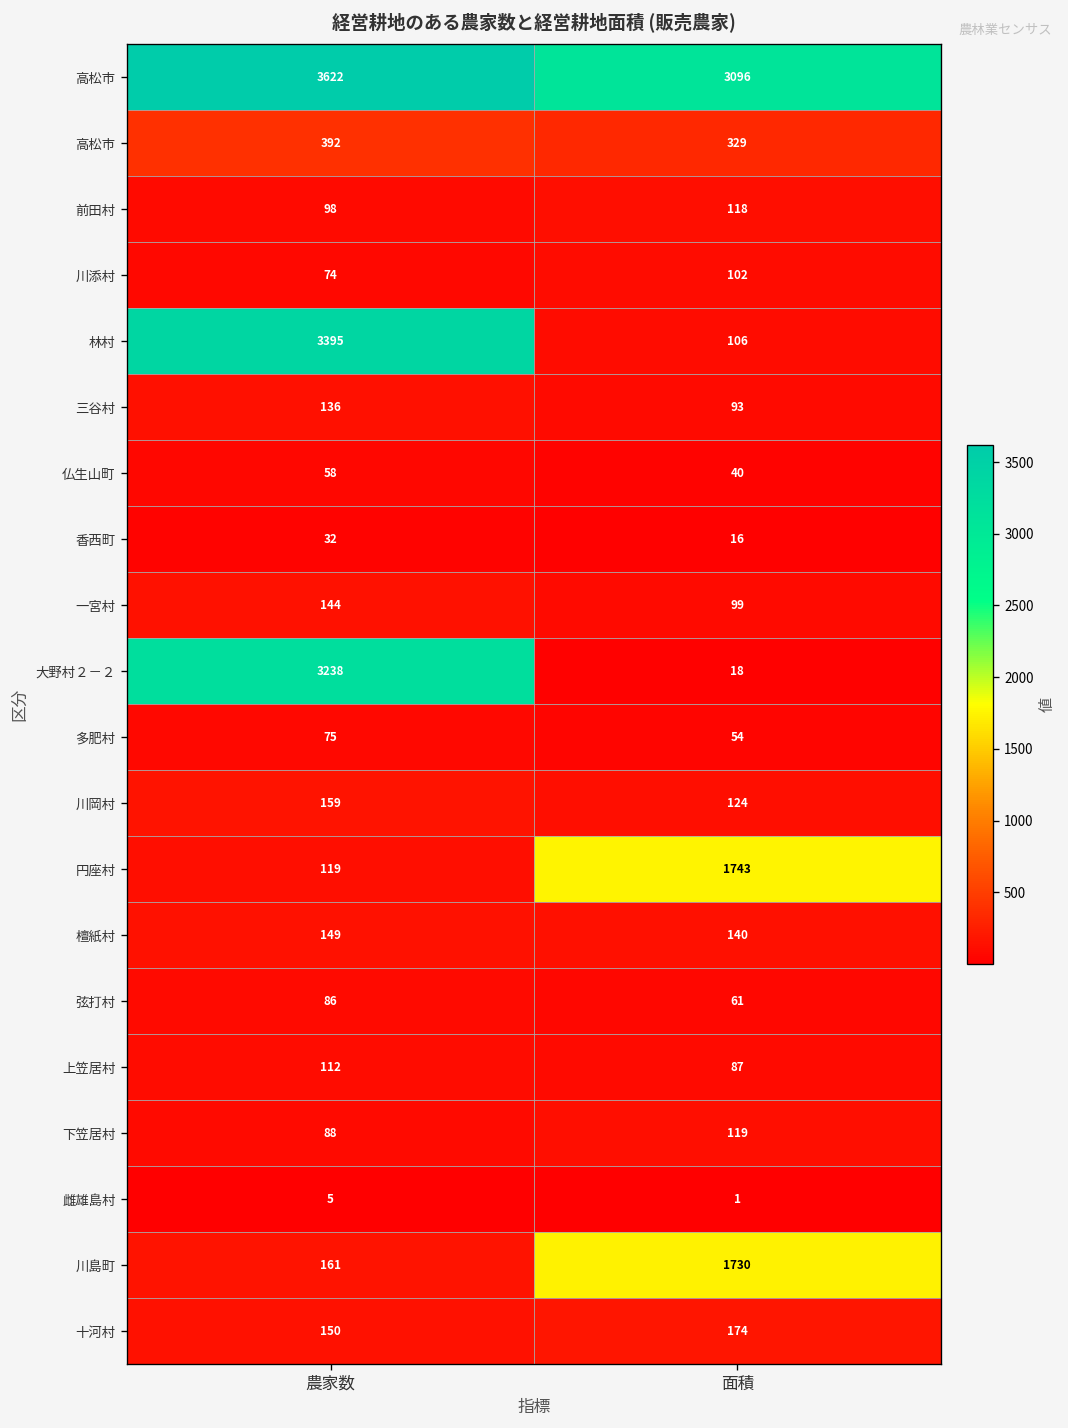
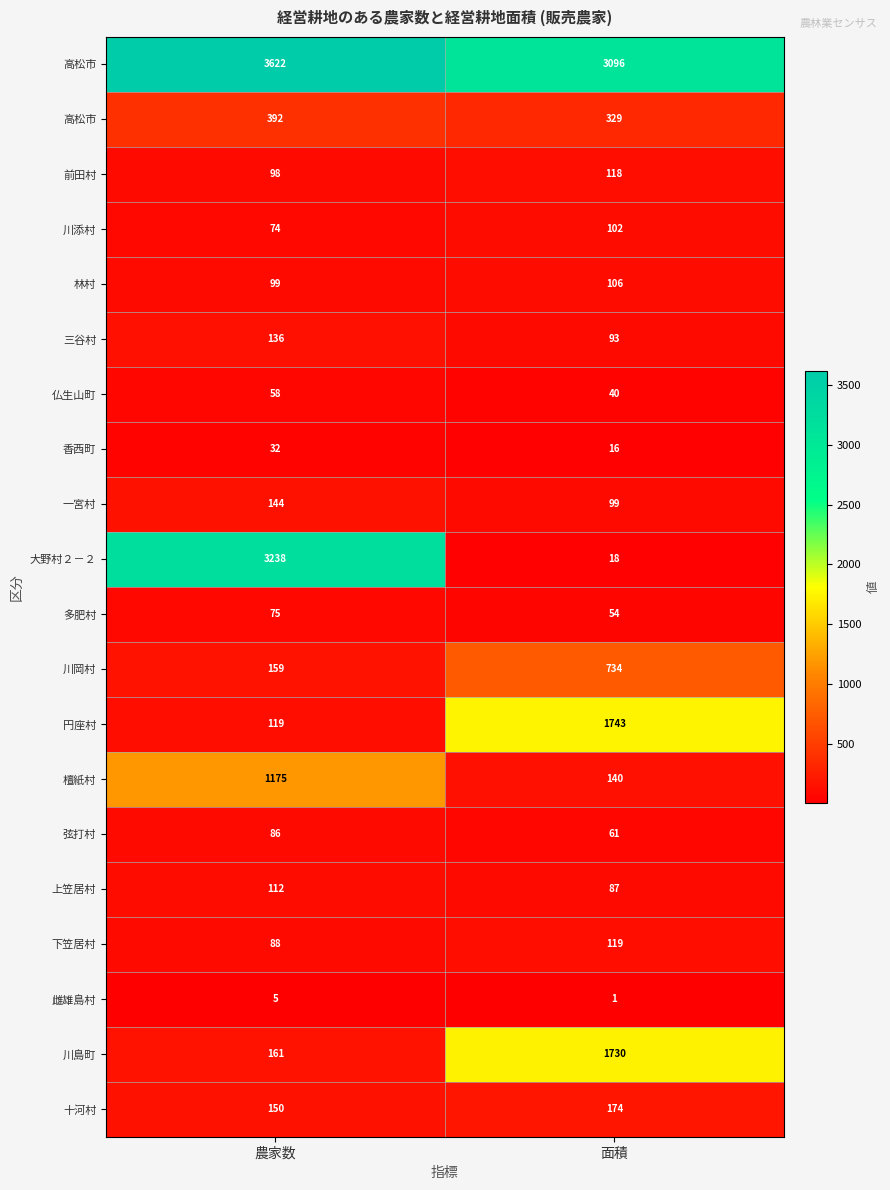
  {
    "前田村": {
      "農家数": 98,
      "面積": 118
    },
    "川添村": {
      "農家数": 74,
      "面積": 102
    },
    "林村": {
-     "農家数": 3395,
+     "農家数": 99,
      "面積": 106
    },
    "三谷村": {
      "農家数": 136,
      "面積": 93
    },
    "仏生山町": {
      "農家数": 58,
      "面積": 40
    },
    "香西町": {
      "農家数": 32,
      "面積": 16
    },
    "一宮村": {
      "農家数": 144,
      "面積": 99
    },
    "大野村２－２": {
      "農家数": 3238,
      "面積": 18
    },
    "多肥村": {
      "農家数": 75,
      "面積": 54
    },
    "川岡村": {
      "農家数": 159,
-     "面積": 124
+     "面積": 734
    },
    "円座村": {
      "農家数": 119,
      "面積": 1743
    },
    "檀紙村": {
-     "農家数": 149,
+     "農家数": 1175,
      "面積": 140
    },
    "弦打村": {
      "農家数": 86,
      "面積": 61
    },
    "上笠居村": {
      "農家数": 112,
      "面積": 87
    },
    "下笠居村": {
      "農家数": 88,
      "面積": 119
    },
    "雌雄島村": {
      "農家数": 5,
      "面積": 1
    },
    "川島町": {
      "農家数": 161,
      "面積": 1730
    },
    "十河村": {
      "農家数": 150,
      "面積": 174
    }
  }
